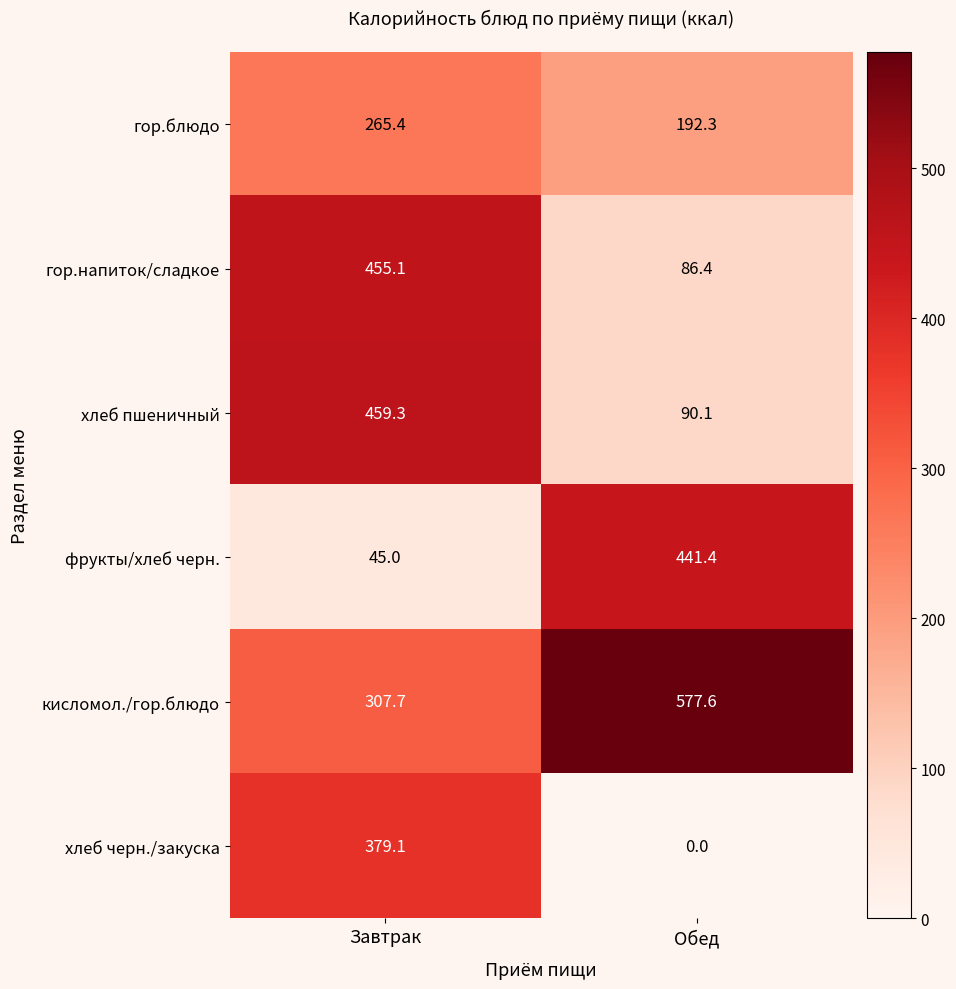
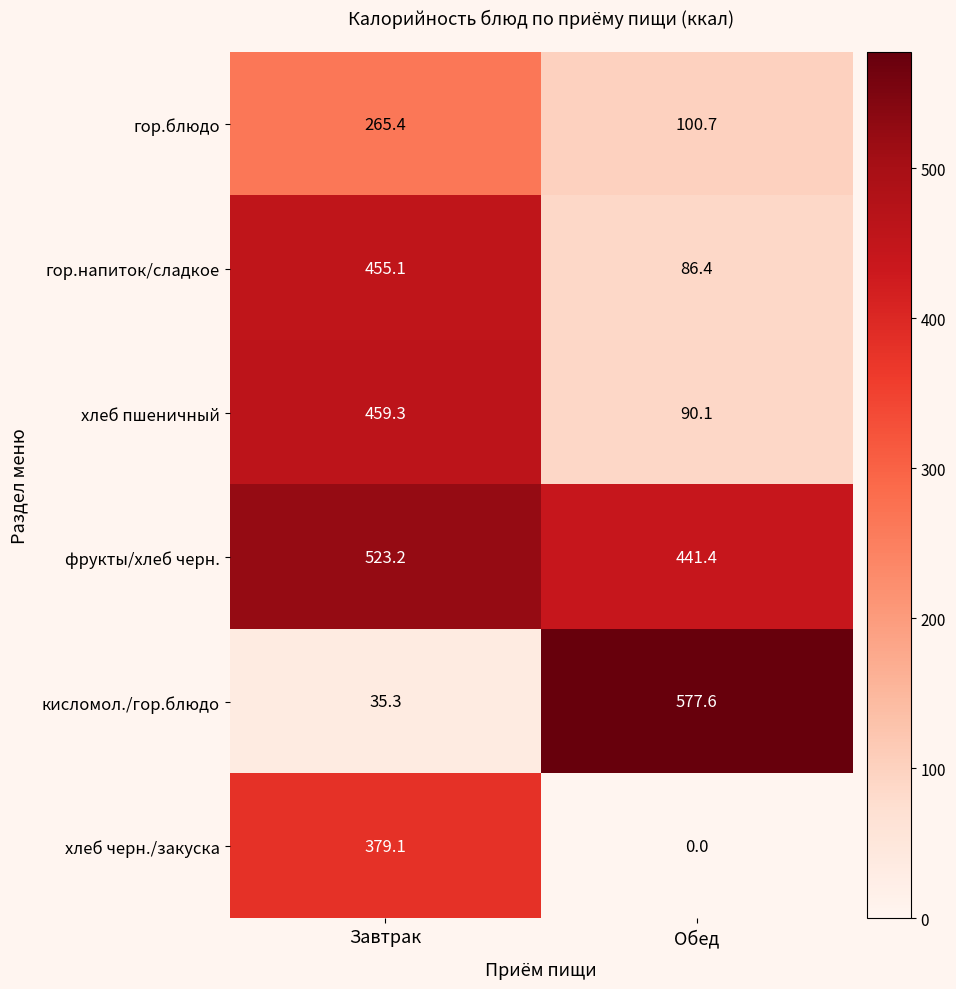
  {
    "гор.блюдо": {
      "Завтрак": 265.4,
-     "Обед": 192.3
+     "Обед": 100.7
    },
    "гор.напиток/сладкое": {
      "Завтрак": 455.1,
      "Обед": 86.4
    },
    "хлеб пшеничный": {
      "Завтрак": 459.3,
      "Обед": 90.1
    },
    "фрукты/хлеб черн.": {
-     "Завтрак": 45.0,
+     "Завтрак": 523.2,
      "Обед": 441.4
    },
    "кисломол./гор.блюдо": {
-     "Завтрак": 307.7,
+     "Завтрак": 35.3,
      "Обед": 577.6
    },
    "хлеб черн./закуска": {
      "Завтрак": 379.1,
      "Обед": 0.0
    }
  }
